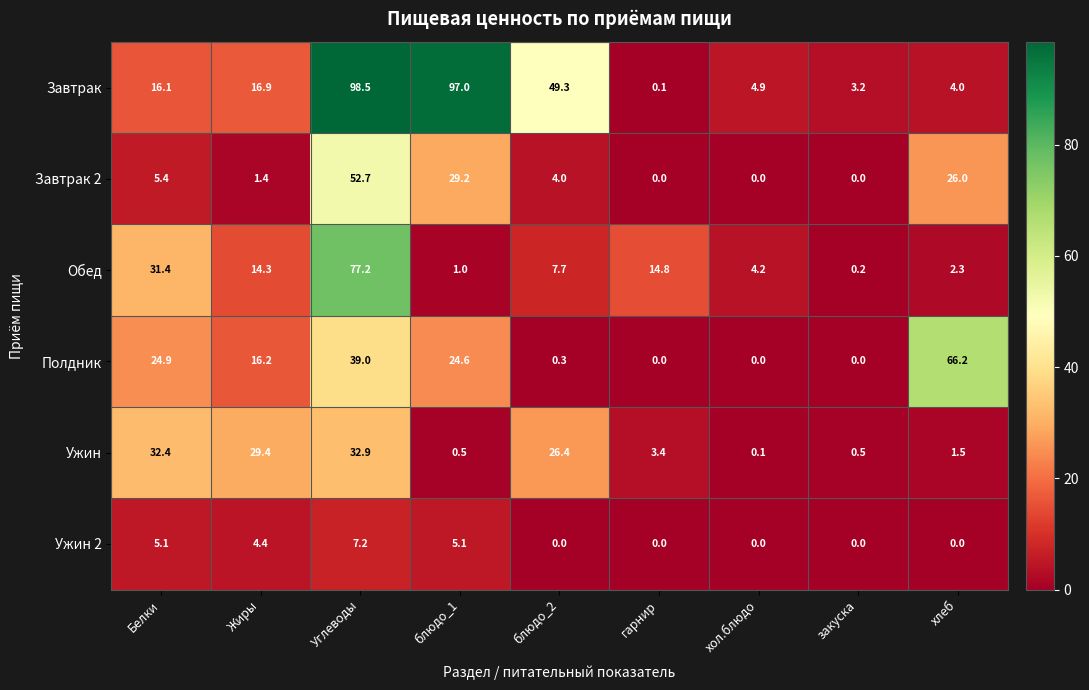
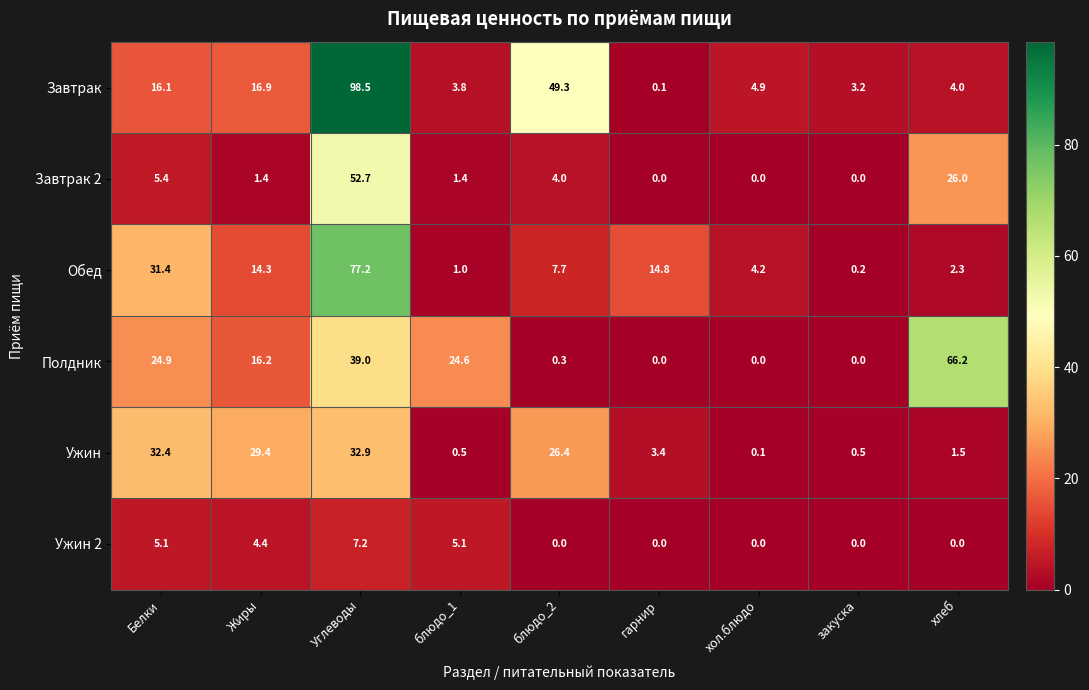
  {
    "Завтрак": {
      "Белки": 16.1,
      "Жиры": 16.9,
      "Углеводы": 98.5,
-     "блюдо_1": 97.0,
+     "блюдо_1": 3.8,
      "блюдо_2": 49.3,
      "гарнир": 0.1,
      "хол.блюдо": 4.9,
      "закуска": 3.2,
      "хлеб": 4.0
    },
    "Завтрак 2": {
      "Белки": 5.4,
      "Жиры": 1.4,
      "Углеводы": 52.7,
-     "блюдо_1": 29.2,
+     "блюдо_1": 1.4,
      "блюдо_2": 4.0,
      "гарнир": 0.0,
      "хол.блюдо": 0.0,
      "закуска": 0.0,
      "хлеб": 26.0
    },
    "Обед": {
      "Белки": 31.4,
      "Жиры": 14.3,
      "Углеводы": 77.2,
      "блюдо_1": 1.0,
      "блюдо_2": 7.7,
      "гарнир": 14.8,
      "хол.блюдо": 4.2,
      "закуска": 0.2,
      "хлеб": 2.3
    },
    "Полдник": {
      "Белки": 24.9,
      "Жиры": 16.2,
      "Углеводы": 39.0,
      "блюдо_1": 24.6,
      "блюдо_2": 0.3,
      "гарнир": 0.0,
      "хол.блюдо": 0.0,
      "закуска": 0.0,
      "хлеб": 66.2
    },
    "Ужин": {
      "Белки": 32.4,
      "Жиры": 29.4,
      "Углеводы": 32.9,
      "блюдо_1": 0.5,
      "блюдо_2": 26.4,
      "гарнир": 3.4,
      "хол.блюдо": 0.1,
      "закуска": 0.5,
      "хлеб": 1.5
    },
    "Ужин 2": {
      "Белки": 5.1,
      "Жиры": 4.4,
      "Углеводы": 7.2,
      "блюдо_1": 5.1,
      "блюдо_2": 0.0,
      "гарнир": 0.0,
      "хол.блюдо": 0.0,
      "закуска": 0.0,
      "хлеб": 0.0
    }
  }
